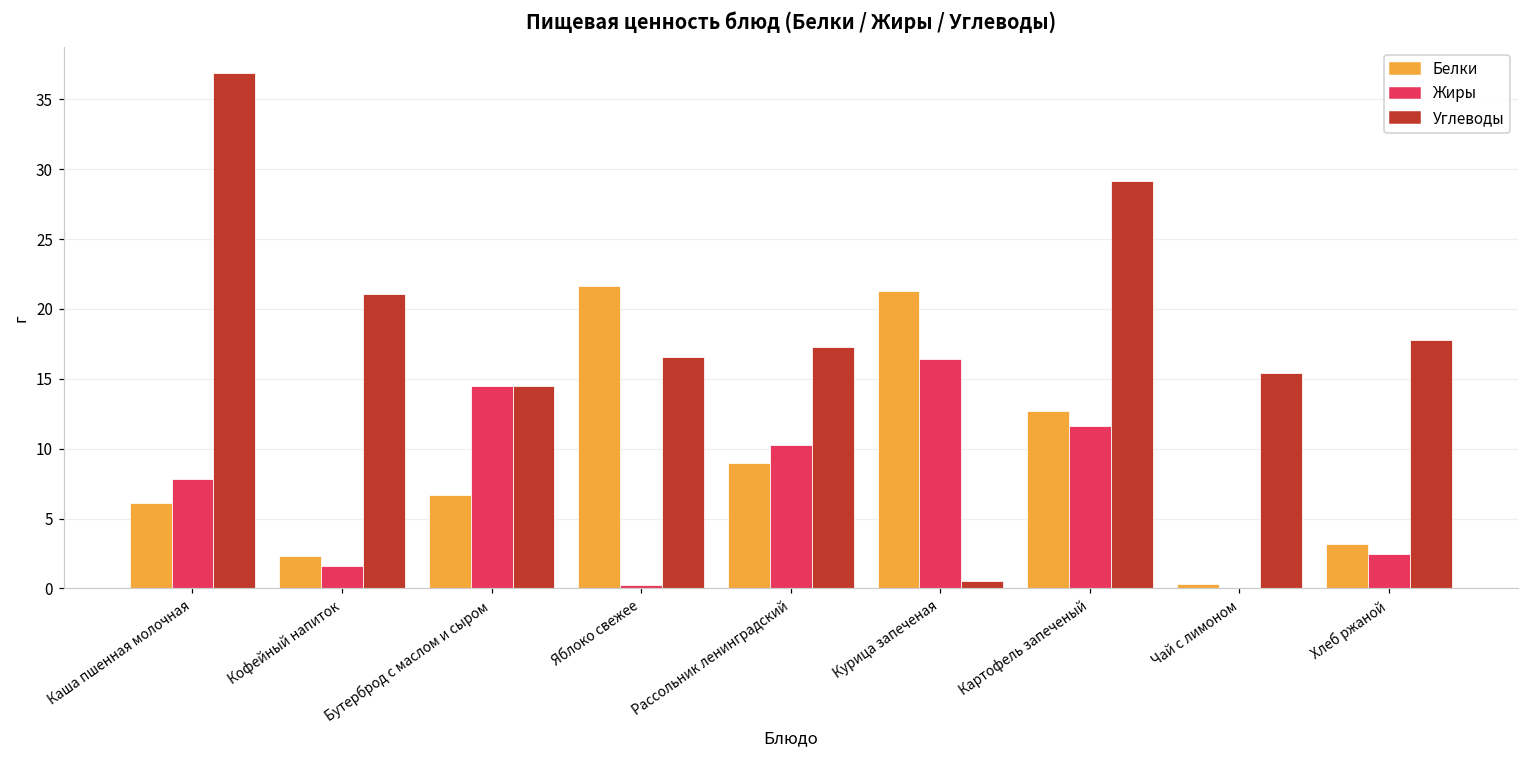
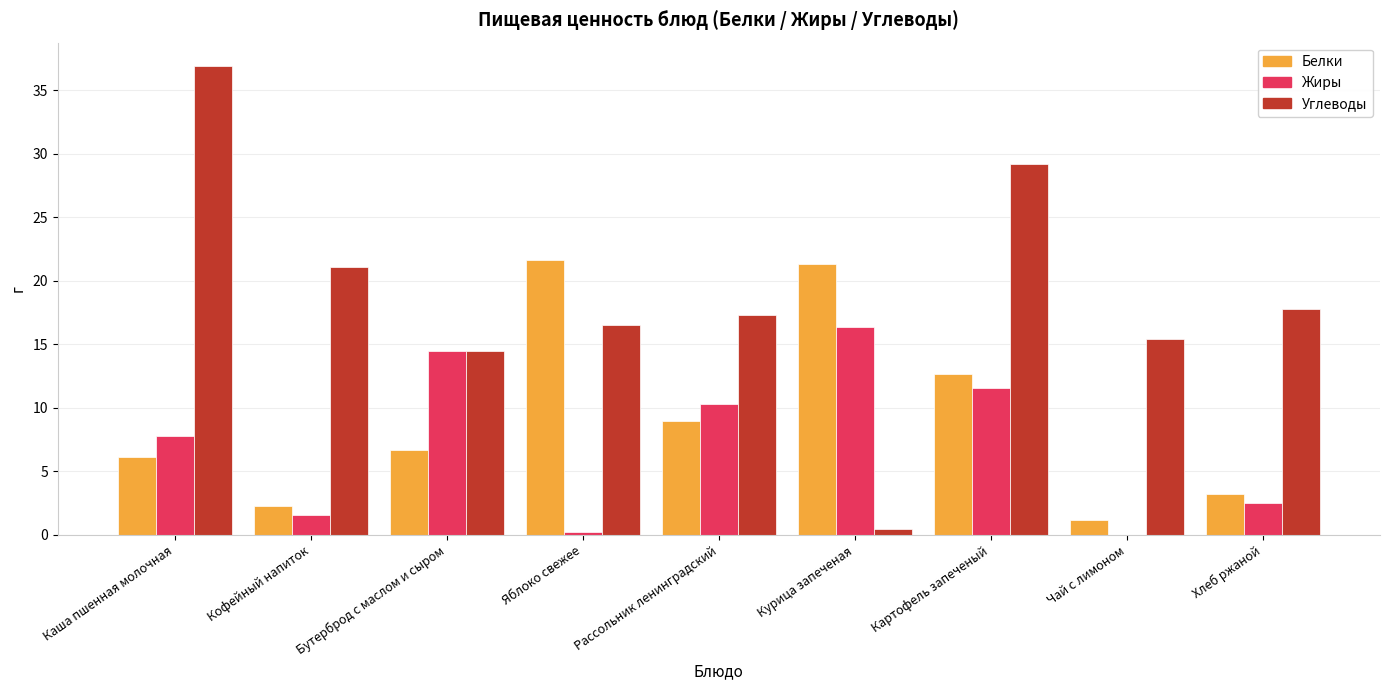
  {
    "Белки": {
      "Каша пшенная молочная": 6.1,
      "Кофейный напиток": 2.3,
      "Бутерброд с маслом и сыром": 6.7,
      "Яблоко свежее": 21.6,
      "Рассольник ленинградский": 9.0,
      "Курица запеченая": 21.3,
      "Картофель запеченый": 12.7,
-     "Чай с лимоном": 0.3,
+     "Чай с лимоном": 1.2,
      "Хлеб ржаной": 3.2
    },
    "Жиры": {
      "Каша пшенная молочная": 7.8,
      "Кофейный напиток": 1.6,
      "Бутерброд с маслом и сыром": 14.5,
      "Яблоко свежее": 0.2,
      "Рассольник ленинградский": 10.3,
      "Курица запеченая": 16.4,
      "Картофель запеченый": 11.6,
      "Чай с лимоном": 0.0,
      "Хлеб ржаной": 2.5
    },
    "Углеводы": {
      "Каша пшенная молочная": 36.9,
      "Кофейный напиток": 21.1,
      "Бутерброд с маслом и сыром": 14.5,
      "Яблоко свежее": 16.6,
      "Рассольник ленинградский": 17.3,
      "Курица запеченая": 0.5,
      "Картофель запеченый": 29.2,
      "Чай с лимоном": 15.4,
      "Хлеб ржаной": 17.8
    }
  }
